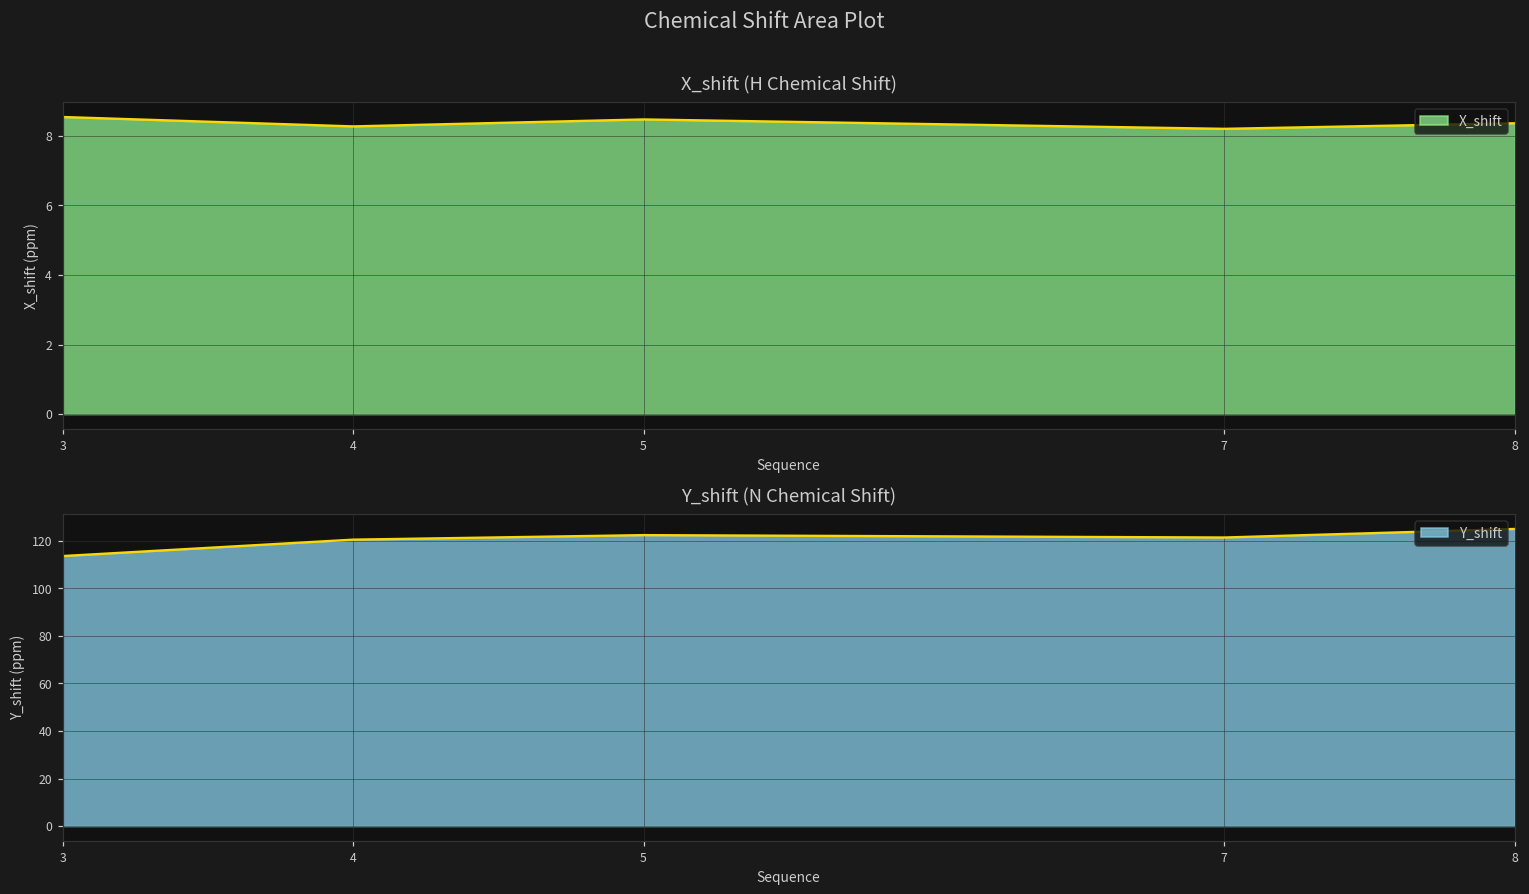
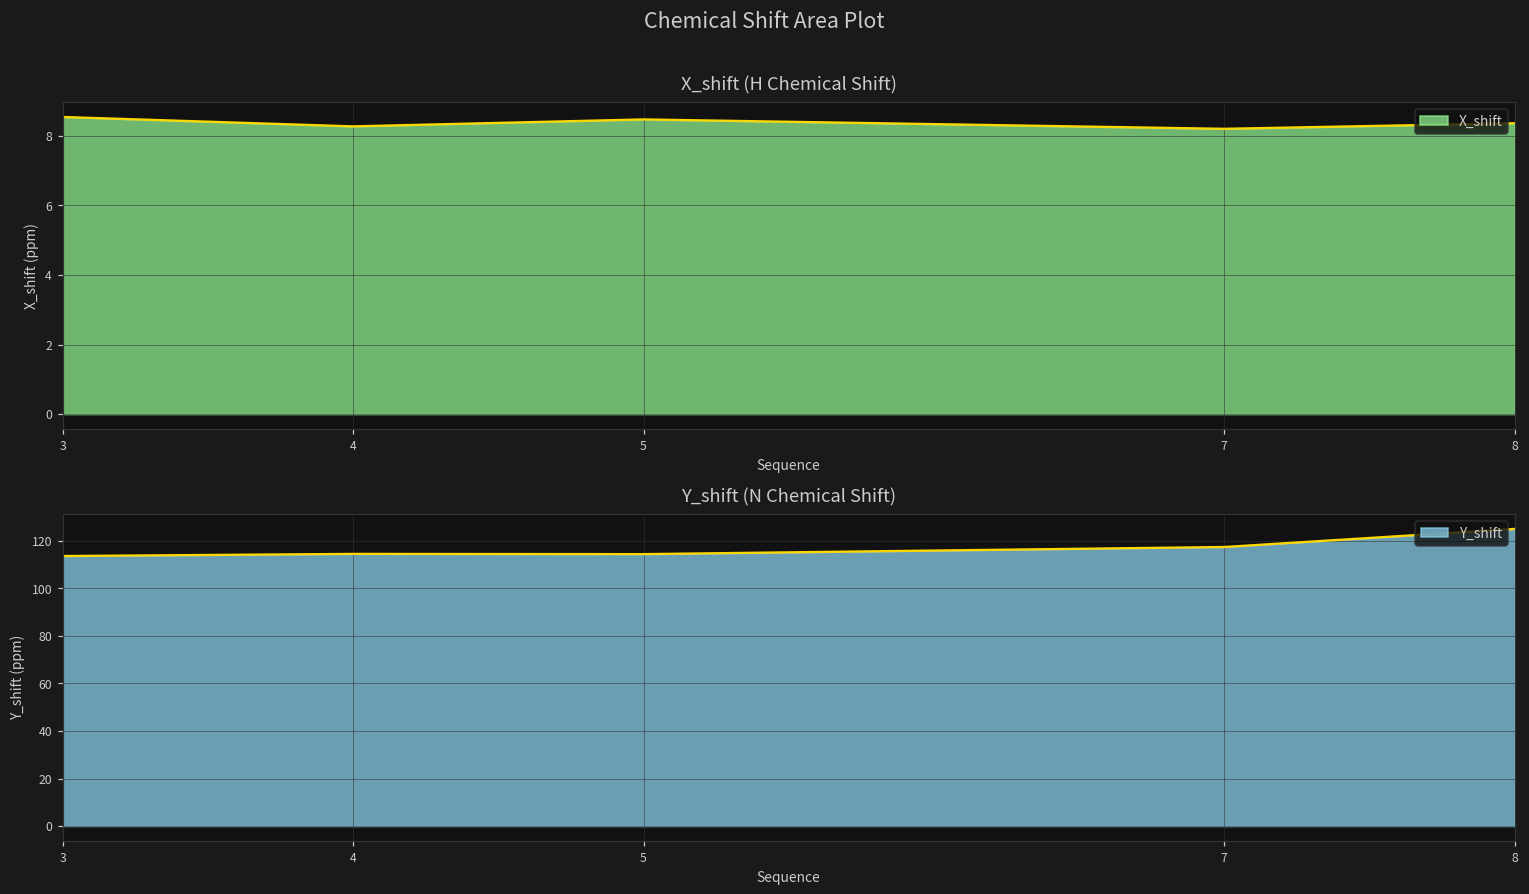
  {
    "X_shift (H Chemical Shift)": {
      "3": 8.5,
      "4": 8.3,
      "5": 8.5,
      "7": 8.2,
      "8": 8.4
    },
    "Y_shift (N Chemical Shift)": {
      "3": 114,
-     "4": 121,
-     "5": 122,
-     "7": 121,
+     "4": 115,
+     "5": 114,
+     "7": 117,
      "8": 125
    }
  }
